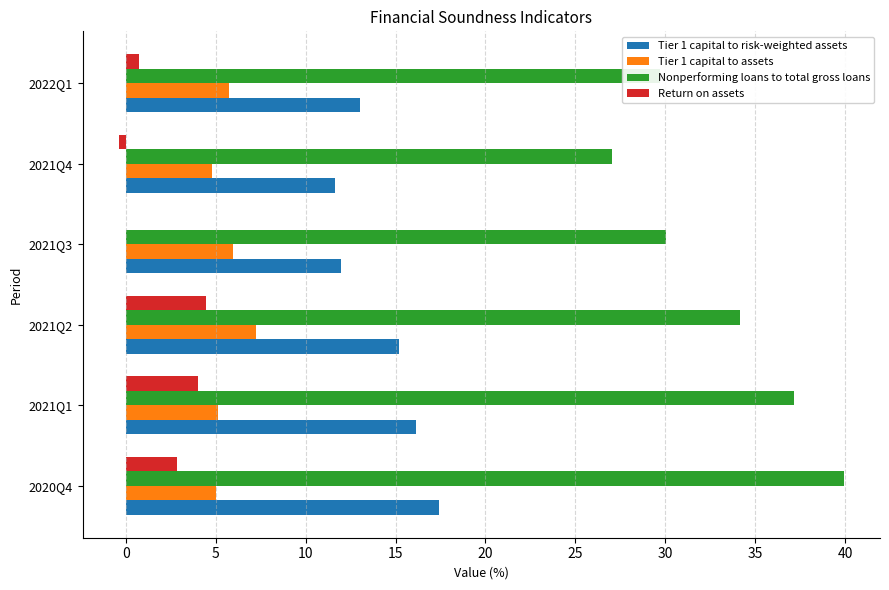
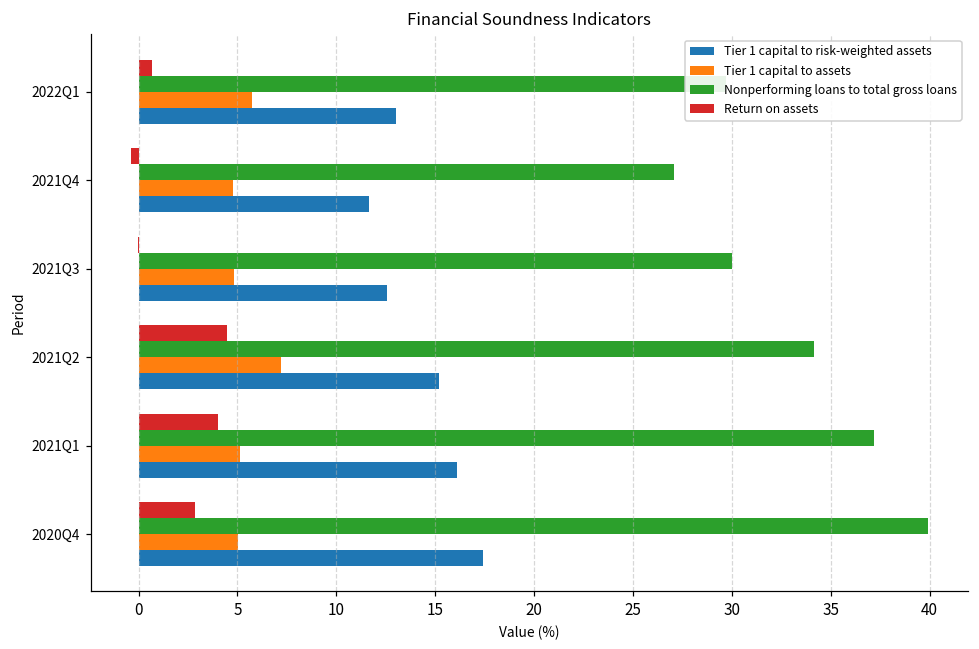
  {
    "Tier 1 capital to risk-weighted assets": {
      "2022Q1": 13.0,
      "2021Q4": 11.7,
-     "2021Q3": 12.0,
+     "2021Q3": 12.6,
      "2021Q2": 15.2,
      "2021Q1": 16.1,
      "2020Q4": 17.4
    },
    "Tier 1 capital to assets": {
      "2022Q1": 5.8,
      "2021Q4": 4.8,
-     "2021Q3": 6.0,
+     "2021Q3": 4.8,
      "2021Q2": 7.2,
      "2021Q1": 5.1,
      "2020Q4": 5.0
    },
    "Nonperforming loans to total gross loans": {
      "2021Q4": 27.1,
      "2021Q3": 30.0,
      "2021Q2": 34.1,
      "2021Q1": 37.2,
      "2020Q4": 39.9
    },
    "Return on assets": {
      "2022Q1": 0.7,
      "2021Q4": -0.4,
      "2021Q2": 4.5,
      "2021Q1": 4.0,
      "2020Q4": 2.9
    }
  }
